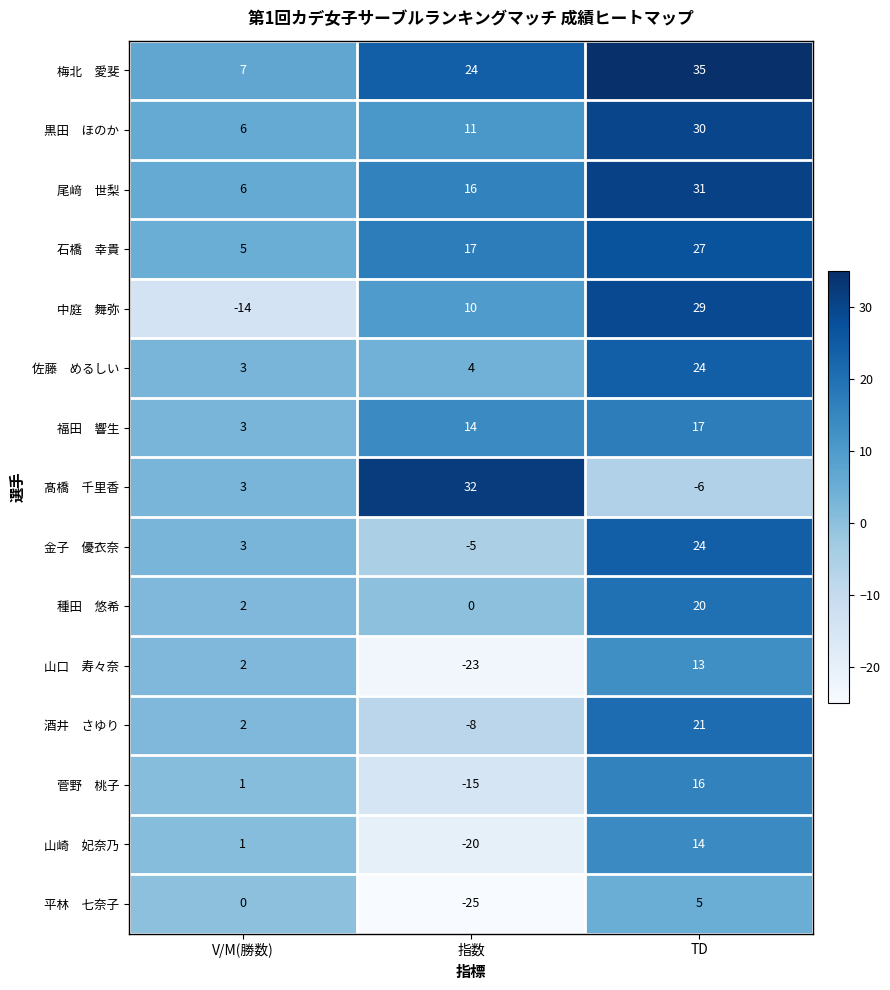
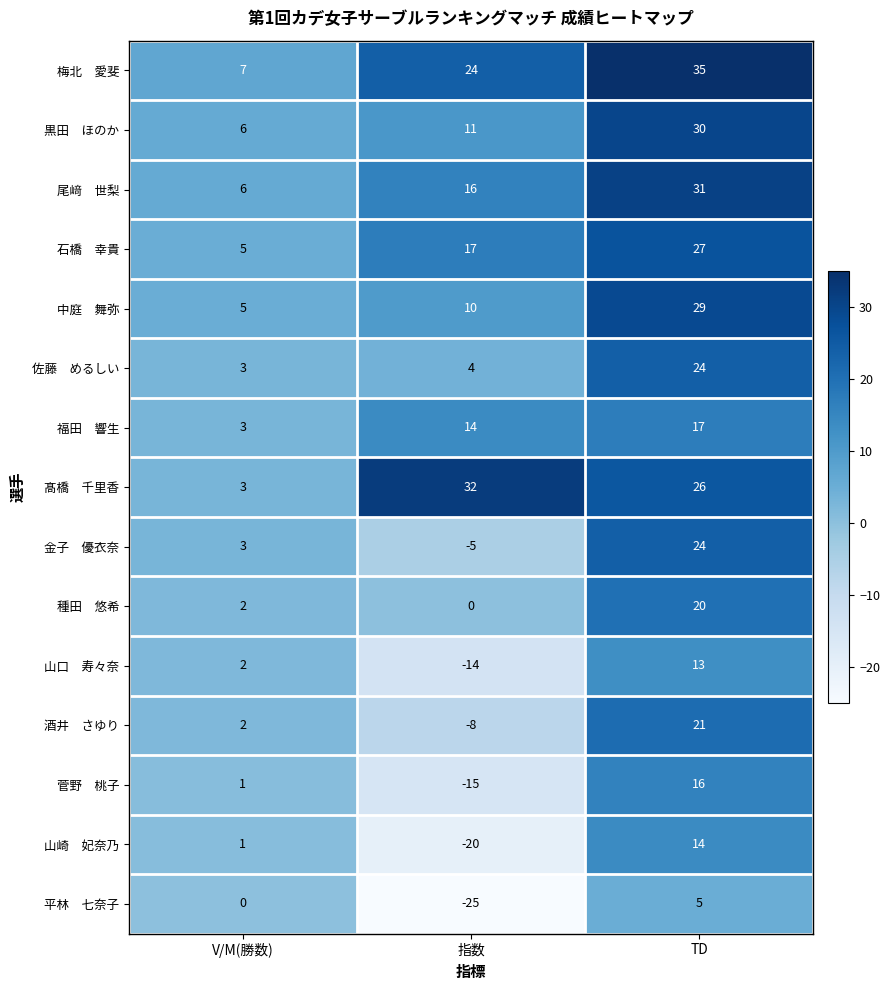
  {
    "梅北 愛斐": {
      "V/M(勝数)": 7,
      "指数": 24,
      "TD": 35
    },
    "黒田 ほのか": {
      "V/M(勝数)": 6,
      "指数": 11,
      "TD": 30
    },
    "尾﨑 世梨": {
      "V/M(勝数)": 6,
      "指数": 16,
      "TD": 31
    },
    "石橋 幸貴": {
      "V/M(勝数)": 5,
      "指数": 17,
      "TD": 27
    },
    "中庭 舞弥": {
-     "V/M(勝数)": -14,
+     "V/M(勝数)": 5,
      "指数": 10,
      "TD": 29
    },
    "佐藤 めるしい": {
      "V/M(勝数)": 3,
      "指数": 4,
      "TD": 24
    },
    "福田 響生": {
      "V/M(勝数)": 3,
      "指数": 14,
      "TD": 17
    },
    "髙橋 千里香": {
      "V/M(勝数)": 3,
      "指数": 32,
-     "TD": -6
+     "TD": 26
    },
    "金子 優衣奈": {
      "V/M(勝数)": 3,
      "指数": -5,
      "TD": 24
    },
    "種田 悠希": {
      "V/M(勝数)": 2,
      "指数": 0,
      "TD": 20
    },
    "山口 寿々奈": {
      "V/M(勝数)": 2,
-     "指数": -23,
+     "指数": -14,
      "TD": 13
    },
    "酒井 さゆり": {
      "V/M(勝数)": 2,
      "指数": -8,
      "TD": 21
    },
    "菅野 桃子": {
      "V/M(勝数)": 1,
      "指数": -15,
      "TD": 16
    },
    "山崎 妃奈乃": {
      "V/M(勝数)": 1,
      "指数": -20,
      "TD": 14
    },
    "平林 七奈子": {
      "V/M(勝数)": 0,
      "指数": -25,
      "TD": 5
    }
  }
